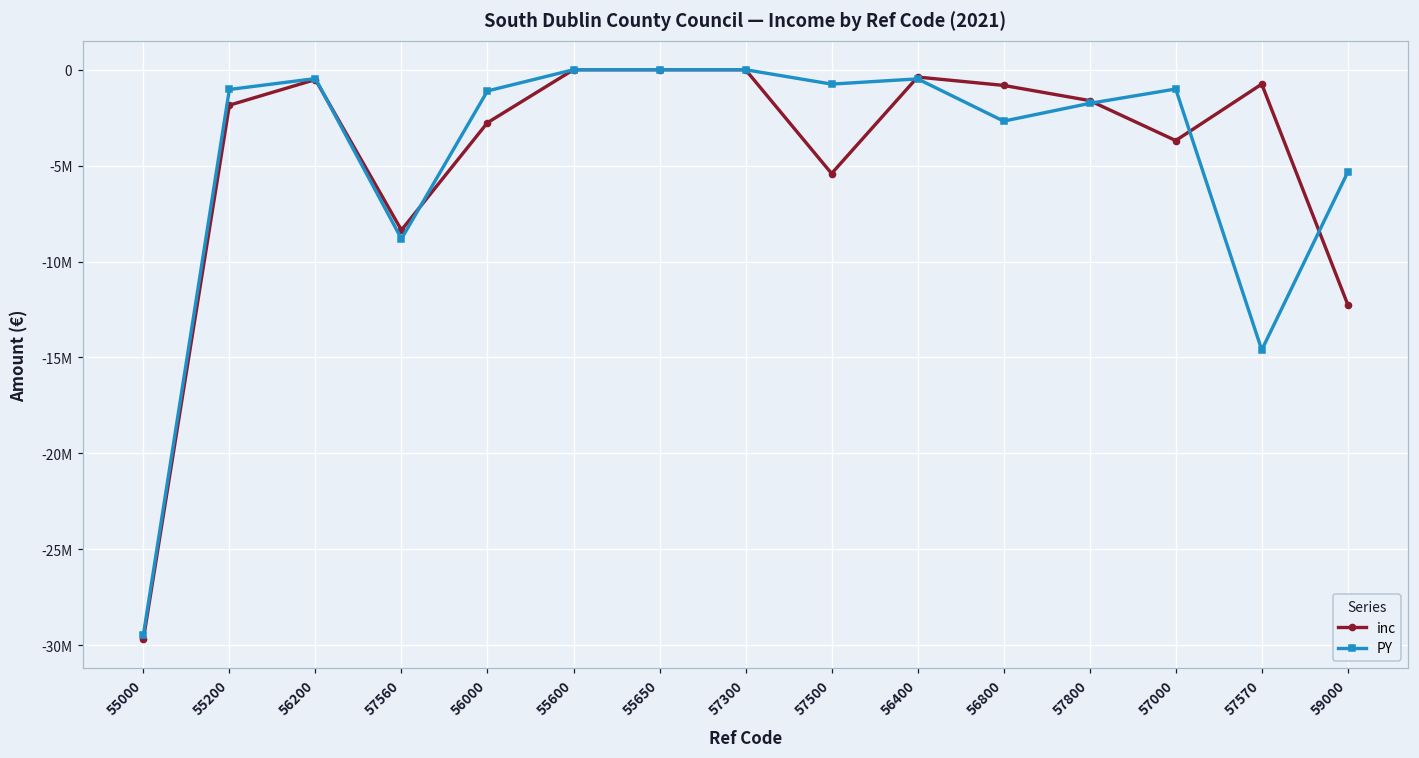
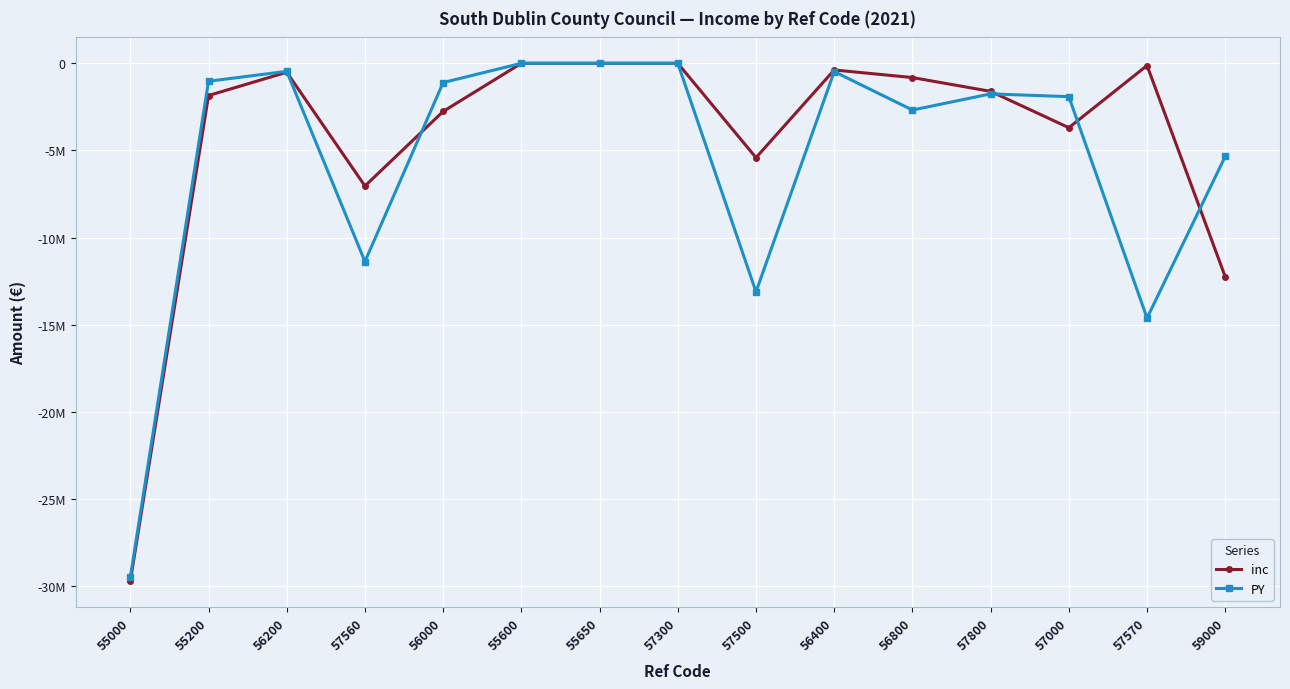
  {
    "inc": {
      "55000": -29700000,
      "55200": -1800000,
-     "57560": -8400000,
+     "57560": -7000000,
      "56000": -2800000,
      "57500": -5400000,
      "56800": -800000,
      "57000": -3700000,
-     "57570": -800000,
+     "57570": -100000,
      "59000": -12200000
    },
    "PY": {
      "55000": -29500000,
      "55200": -1000000,
-     "57560": -8800000,
+     "57560": -11400000,
      "56000": -1100000,
-     "57500": -800000,
+     "57500": -13100000,
      "56800": -2700000,
-     "57000": -1000000,
+     "57000": -1900000,
      "57570": -14600000,
      "59000": -5300000
    }
  }
